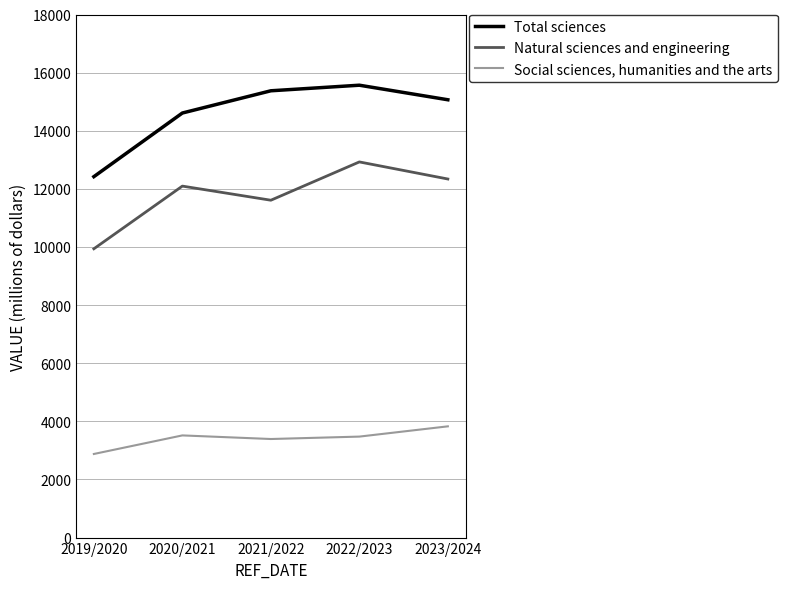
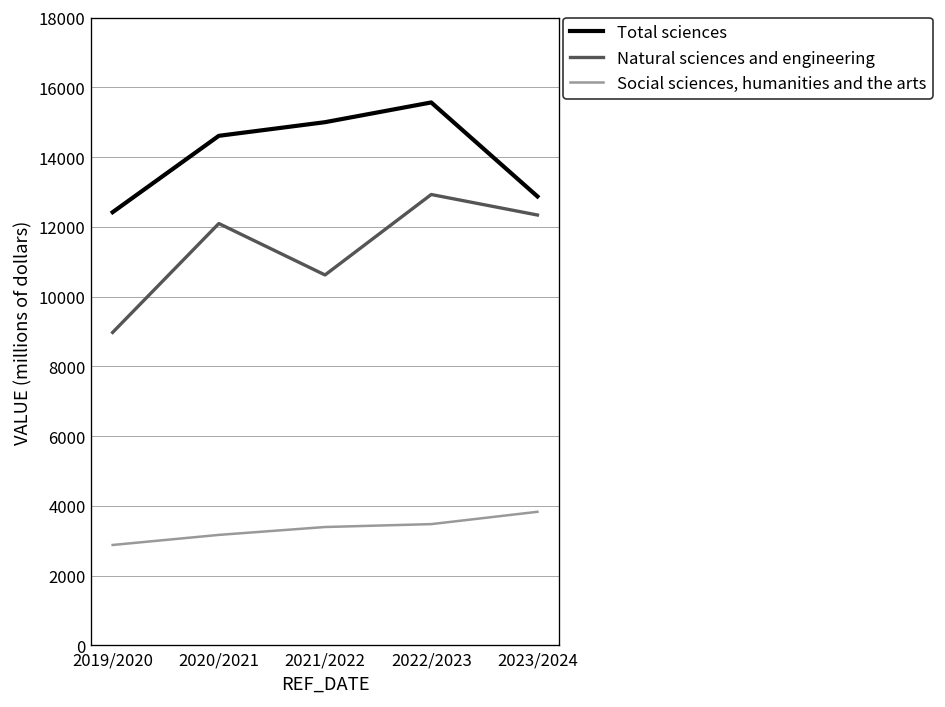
  {
    "Total sciences": {
      "2019/2020": 12400,
      "2020/2021": 14600,
-     "2021/2022": 15400,
+     "2021/2022": 15000,
      "2022/2023": 15600,
-     "2023/2024": 15100
+     "2023/2024": 12900
    },
    "Natural sciences and engineering": {
-     "2019/2020": 9900,
+     "2019/2020": 9000,
      "2020/2021": 12100,
-     "2021/2022": 11600,
+     "2021/2022": 10600,
      "2022/2023": 12900,
      "2023/2024": 12300
    },
    "Social sciences, humanities and the arts": {
      "2019/2020": 2900,
-     "2020/2021": 3500,
+     "2020/2021": 3200,
      "2021/2022": 3400,
      "2022/2023": 3500,
      "2023/2024": 3800
    }
  }
